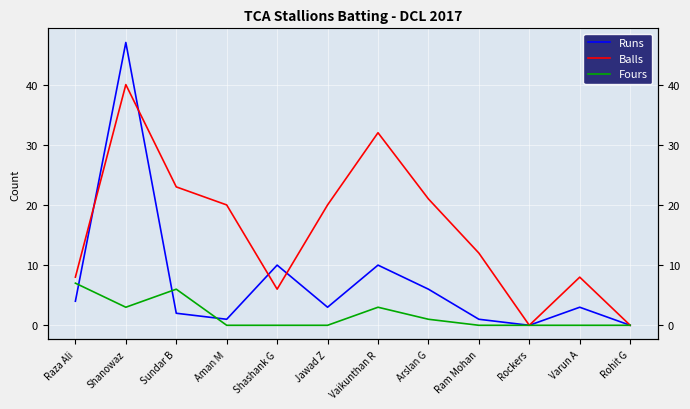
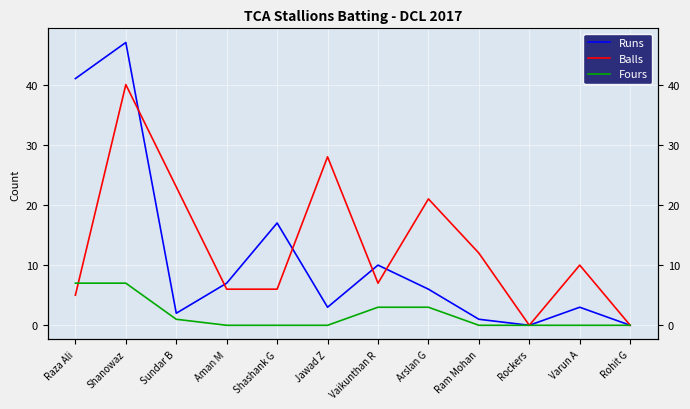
  {
    "Runs": {
-     "Raza Ali": 4,
+     "Raza Ali": 41,
      "Shanowaz": 47,
      "Sundar B": 2,
-     "Aman M": 1,
-     "Shashank G": 10,
+     "Aman M": 7,
+     "Shashank G": 17,
      "Jawad Z": 3,
      "Vaikunthan R": 10,
      "Arslan G": 6,
      "Ram Mohan": 1,
      "Varun A": 3
    },
    "Balls": {
-     "Raza Ali": 8,
+     "Raza Ali": 5,
      "Shanowaz": 40,
      "Sundar B": 23,
-     "Aman M": 20,
+     "Aman M": 6,
      "Shashank G": 6,
-     "Jawad Z": 20,
-     "Vaikunthan R": 32,
+     "Jawad Z": 28,
+     "Vaikunthan R": 7,
      "Arslan G": 21,
      "Ram Mohan": 12,
-     "Varun A": 8
+     "Varun A": 10
    },
    "Fours": {
      "Raza Ali": 7,
-     "Shanowaz": 3,
-     "Sundar B": 6,
+     "Shanowaz": 7,
+     "Sundar B": 1,
      "Aman M": 0,
      "Shashank G": 0,
      "Jawad Z": 0,
      "Vaikunthan R": 3,
-     "Arslan G": 1,
+     "Arslan G": 3,
      "Ram Mohan": 0,
      "Varun A": 0
    }
  }
